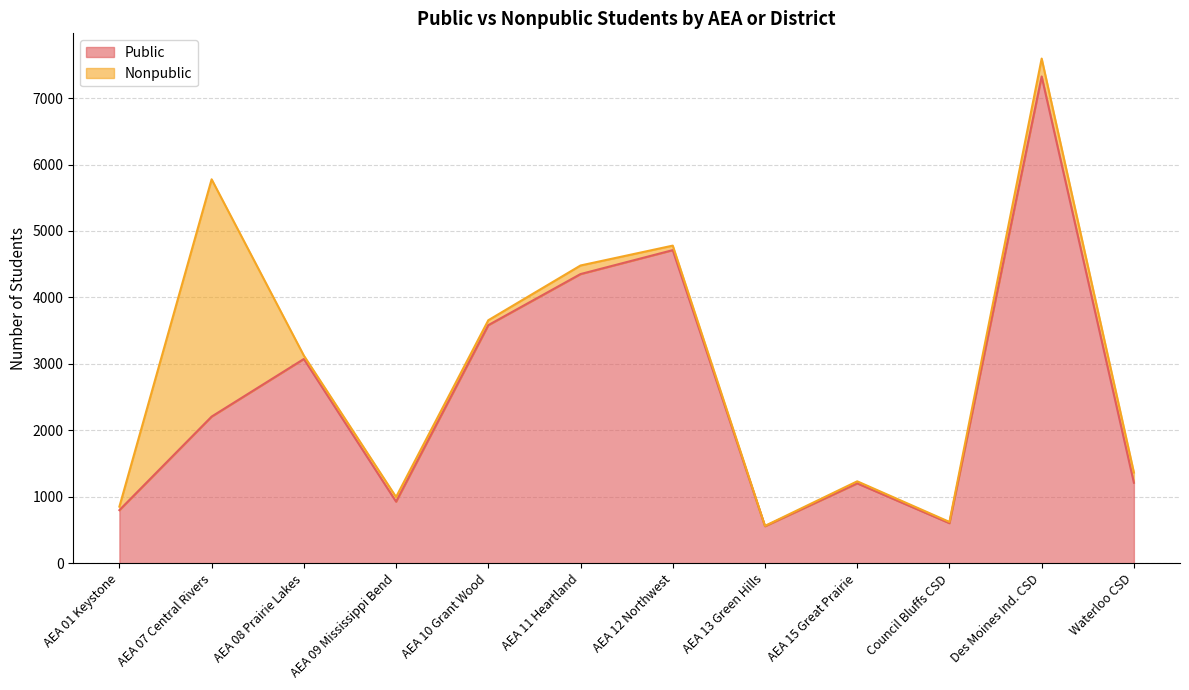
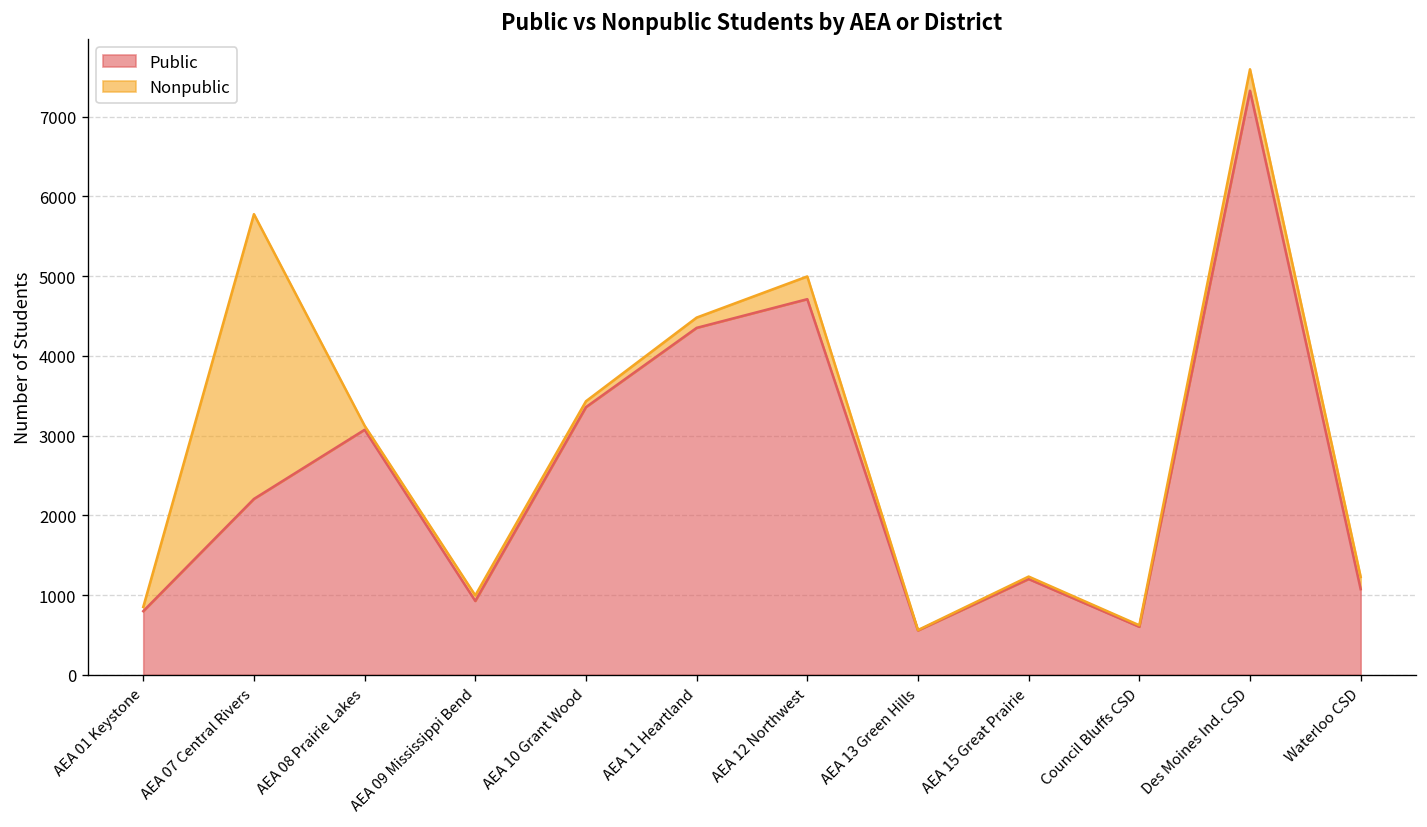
  {
    "Public": {
      "AEA 01 Keystone": 800,
      "AEA 07 Central Rivers": 2200,
      "AEA 08 Prairie Lakes": 3100,
      "AEA 09 Mississippi Bend": 900,
-     "AEA 10 Grant Wood": 3600,
+     "AEA 10 Grant Wood": 3400,
      "AEA 11 Heartland": 4400,
      "AEA 12 Northwest": 4700,
      "Des Moines Ind. CSD": 7300,
-     "Waterloo CSD": 1200
+     "Waterloo CSD": 1100
    },
    "Nonpublic": {
      "AEA 01 Keystone": 100,
      "AEA 07 Central Rivers": 3600,
      "AEA 08 Prairie Lakes": 100,
      "AEA 09 Mississippi Bend": 100,
      "AEA 10 Grant Wood": 100,
      "AEA 11 Heartland": 100,
-     "AEA 12 Northwest": 100,
+     "AEA 12 Northwest": 300,
      "Des Moines Ind. CSD": 300,
      "Waterloo CSD": 200
    }
  }
